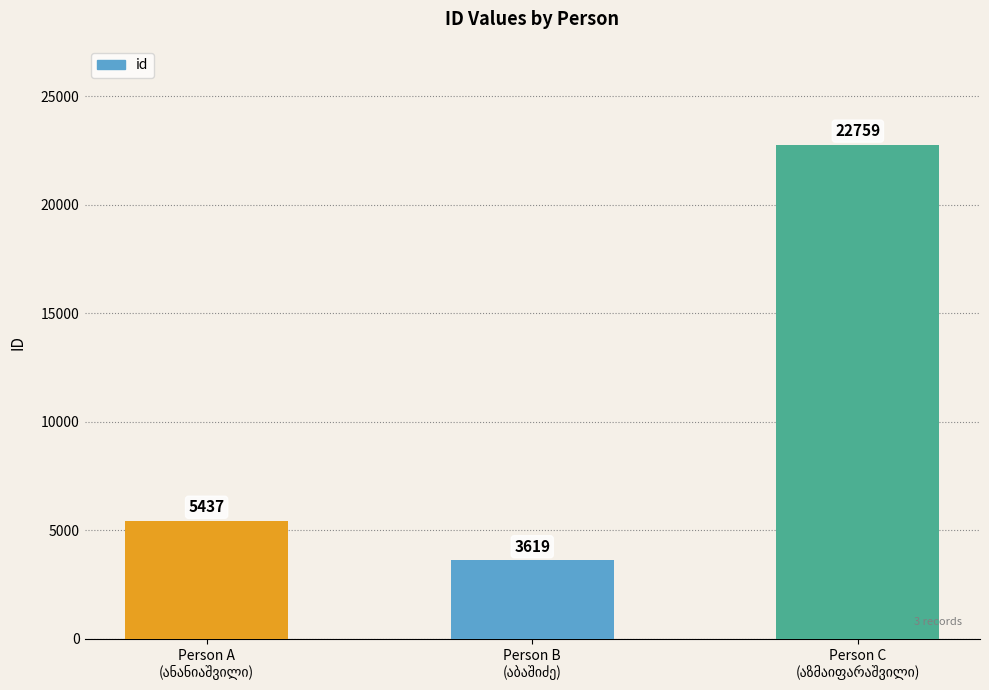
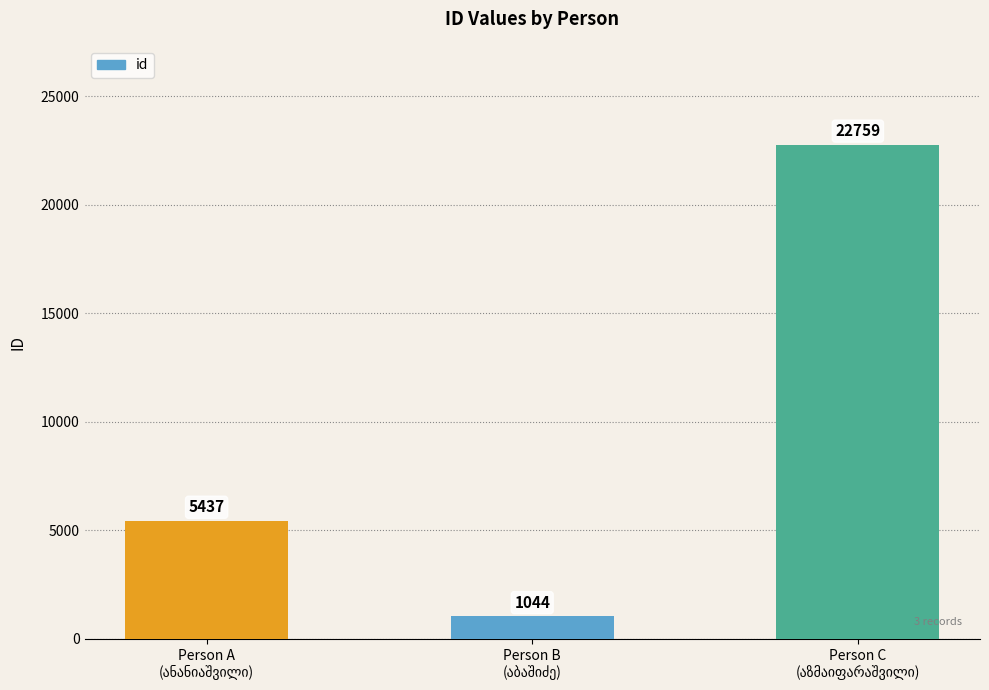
  {
-   "Person B (აბაშიძე)": 3619
+   "Person B (აბაშიძე)": 1044
  }
